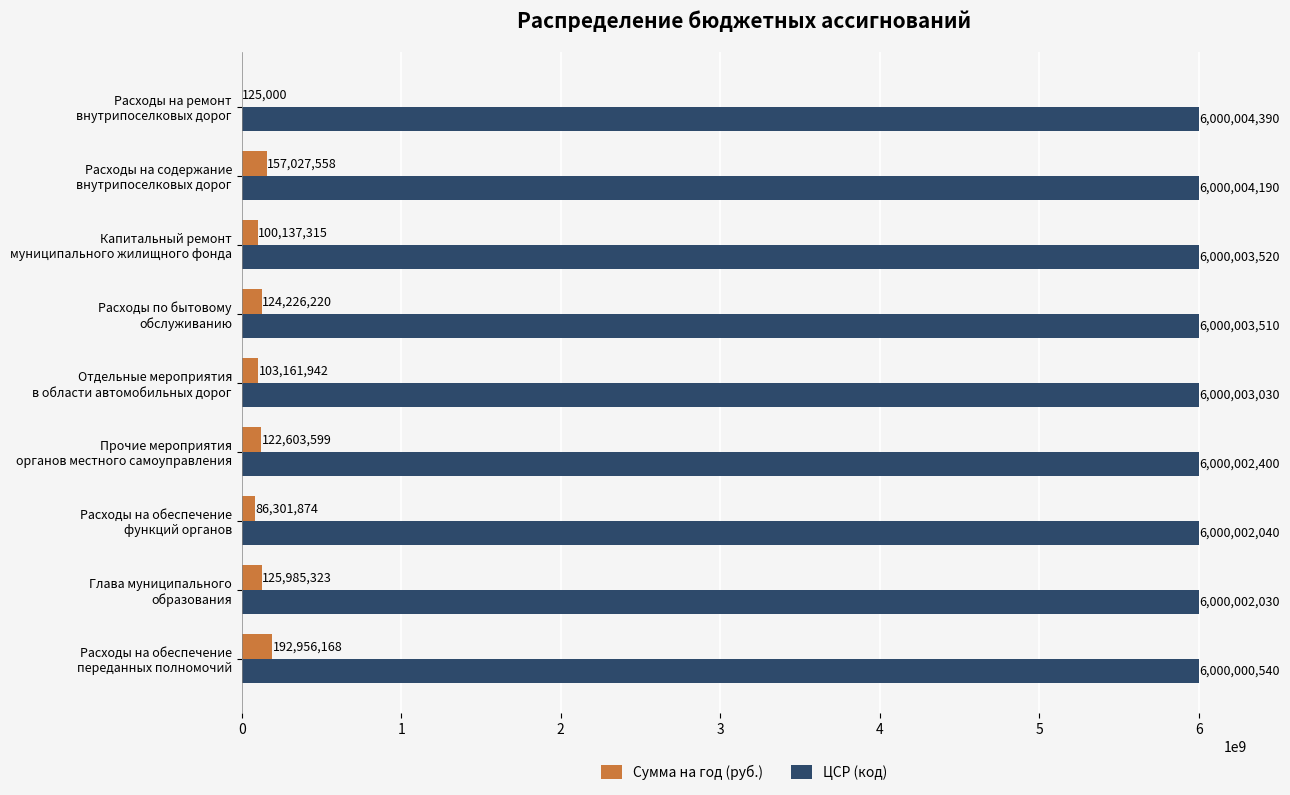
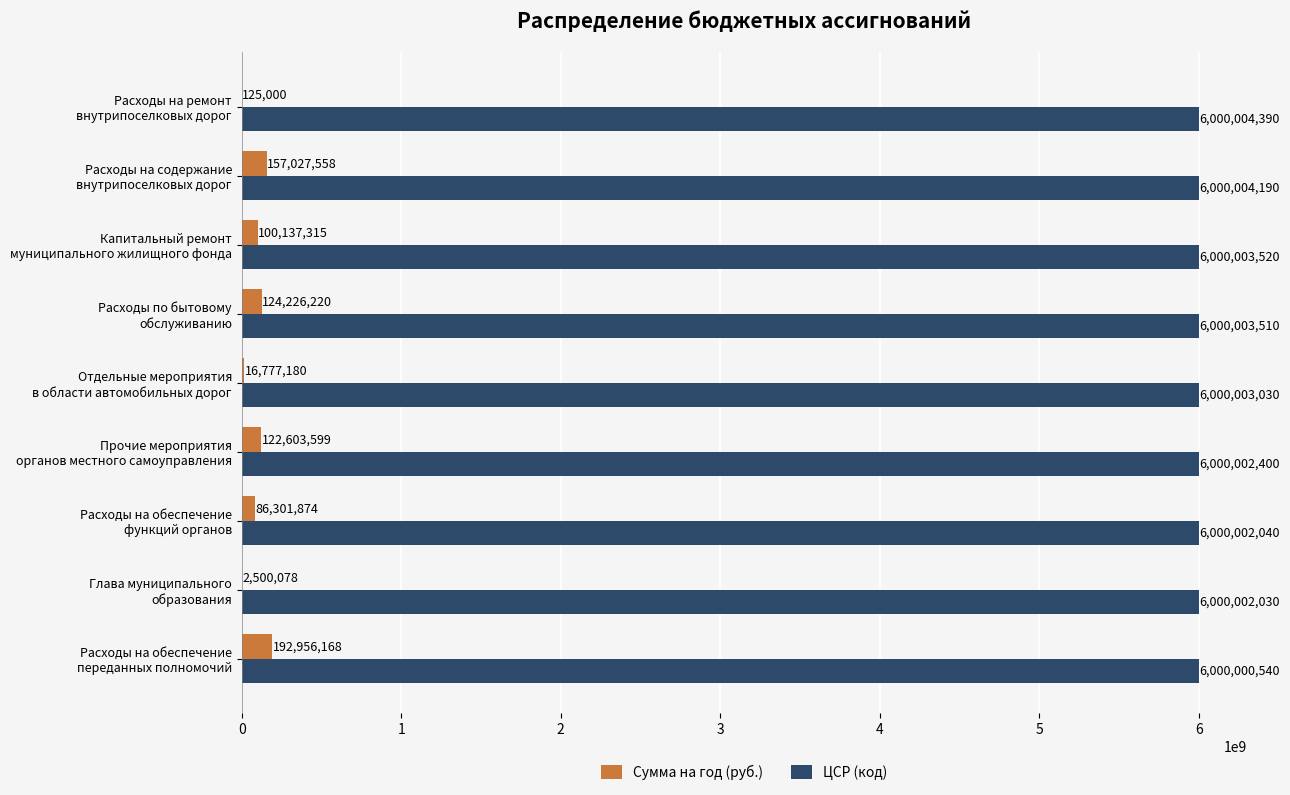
  {
    "Сумма на год (руб.)": {
      "Расходы на ремонт внутрипоселковых дорог": "125,000",
      "Расходы на содержание внутрипоселковых дорог": "157,027,558",
      "Капитальный ремонт муниципального жилищного фонда": "100,137,315",
      "Расходы по бытовому обслуживанию": "124,226,220",
-     "Отдельные мероприятия в области автомобильных дорог": "103,161,942",
+     "Отдельные мероприятия в области автомобильных дорог": "16,777,180",
      "Прочие мероприятия органов местного самоуправления": "122,603,599",
      "Расходы на обеспечение функций органов": "86,301,874",
-     "Глава муниципального образования": "125,985,323",
+     "Глава муниципального образования": "2,500,078",
      "Расходы на обеспечение переданных полномочий": "192,956,168"
    },
    "ЦСР (код)": {
      "Расходы на ремонт внутрипоселковых дорог": "6,000,004,390",
      "Расходы на содержание внутрипоселковых дорог": "6,000,004,190",
      "Капитальный ремонт муниципального жилищного фонда": "6,000,003,520",
      "Расходы по бытовому обслуживанию": "6,000,003,510",
      "Отдельные мероприятия в области автомобильных дорог": "6,000,003,030",
      "Прочие мероприятия органов местного самоуправления": "6,000,002,400",
      "Расходы на обеспечение функций органов": "6,000,002,040",
      "Глава муниципального образования": "6,000,002,030",
      "Расходы на обеспечение переданных полномочий": "6,000,000,540"
    }
  }
